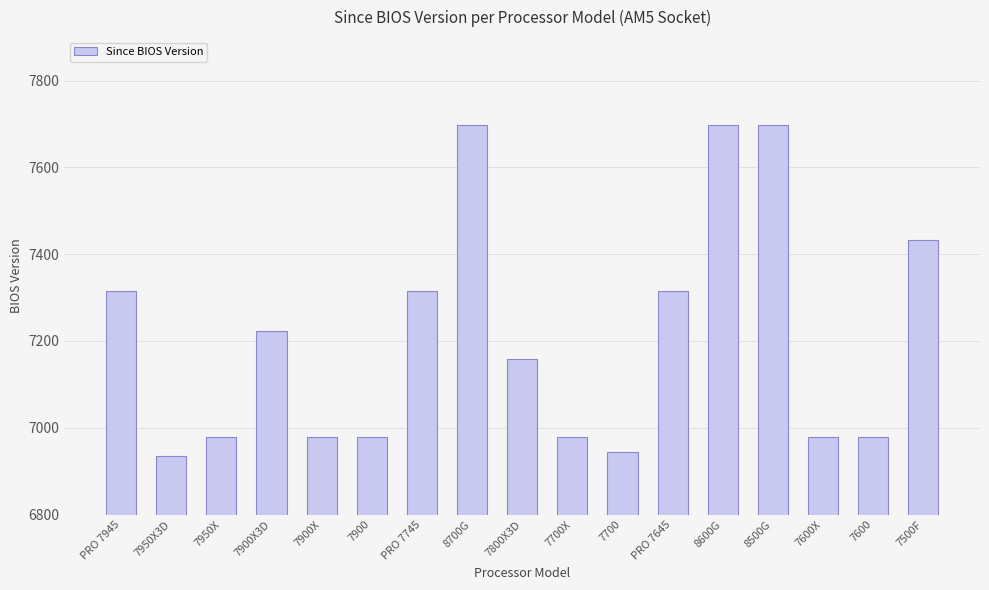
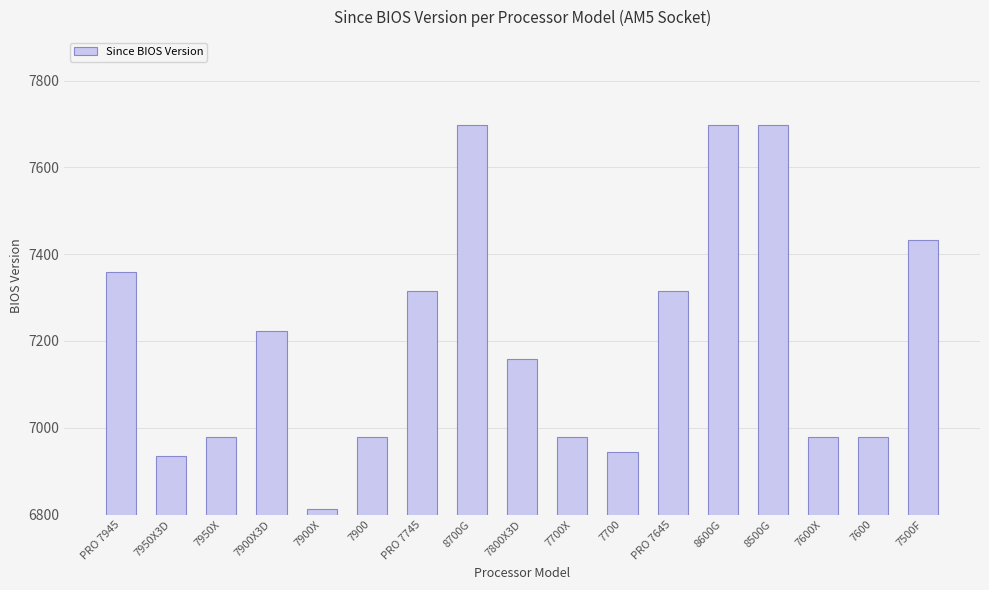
  {
-   "PRO 7945": 7320,
+   "PRO 7945": 7360,
    "7950X3D": 6940,
    "7950X": 6980,
    "7900X3D": 7220,
-   "7900X": 6980,
+   "7900X": 6810,
    "7900": 6980,
    "PRO 7745": 7320,
    "8700G": 7700,
    "7800X3D": 7160,
    "7700X": 6980,
    "7700": 6950,
    "PRO 7645": 7320,
    "8600G": 7700,
    "8500G": 7700,
    "7600X": 6980,
    "7600": 6980,
    "7500F": 7430
  }
